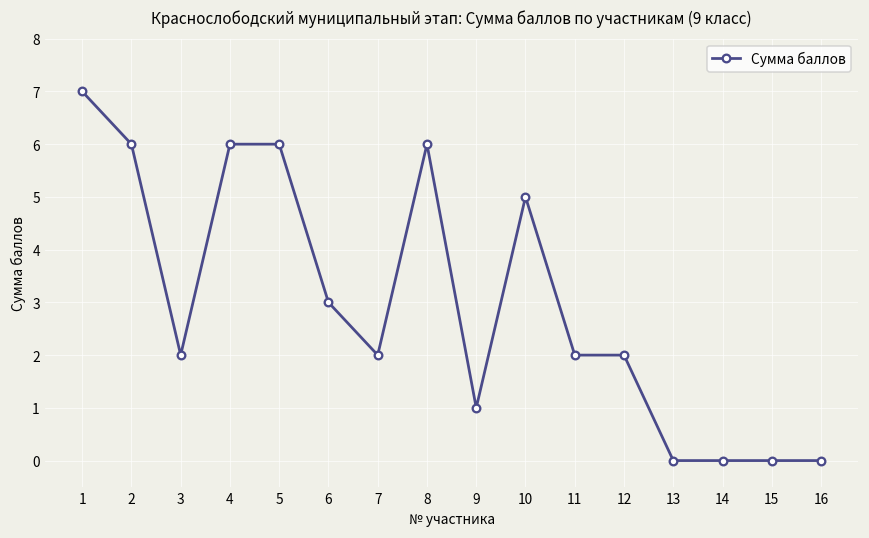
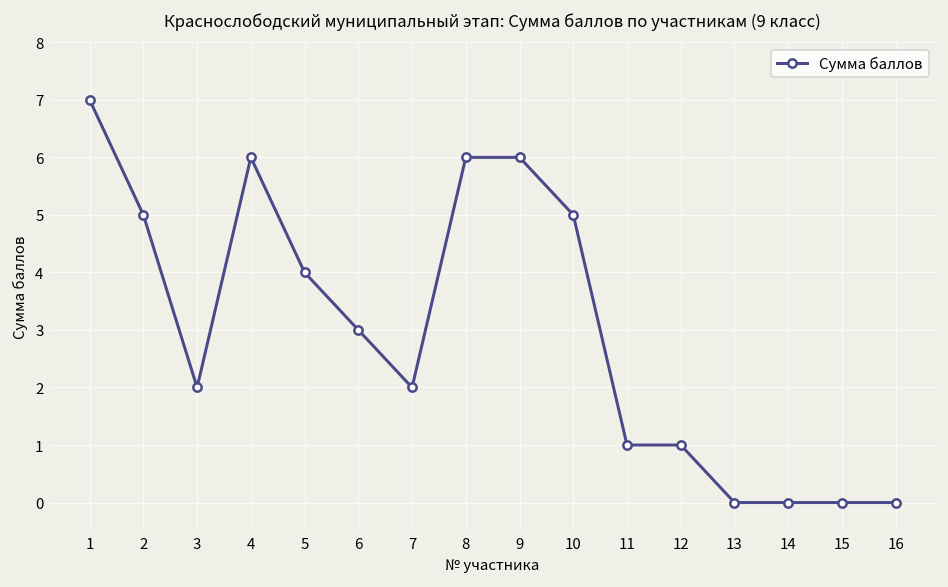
  {
    "1": 7,
-   "2": 6,
+   "2": 5,
    "3": 2,
    "4": 6,
-   "5": 6,
+   "5": 4,
    "6": 3,
    "7": 2,
    "8": 6,
-   "9": 1,
+   "9": 6,
    "10": 5,
-   "11": 2,
-   "12": 2,
+   "11": 1,
+   "12": 1,
    "13": 0,
    "14": 0,
    "15": 0,
    "16": 0
  }
